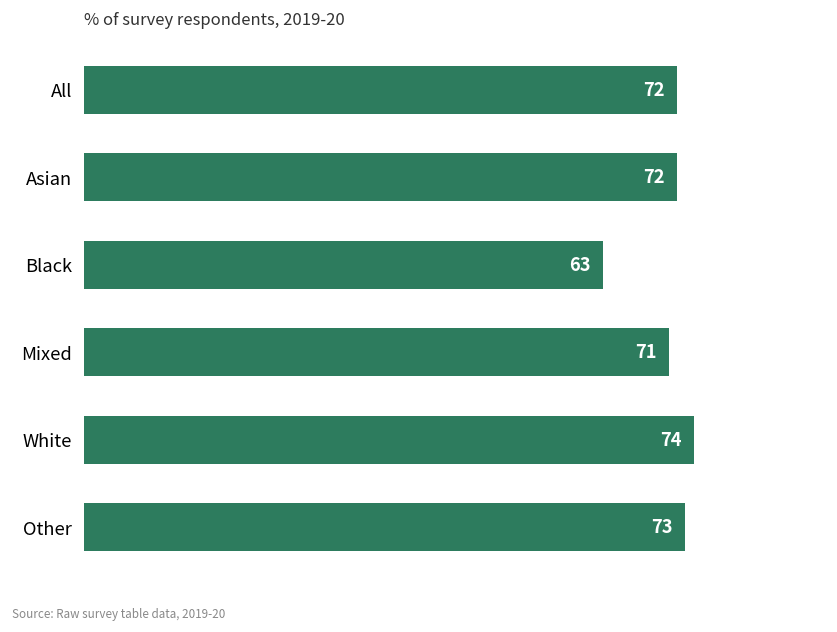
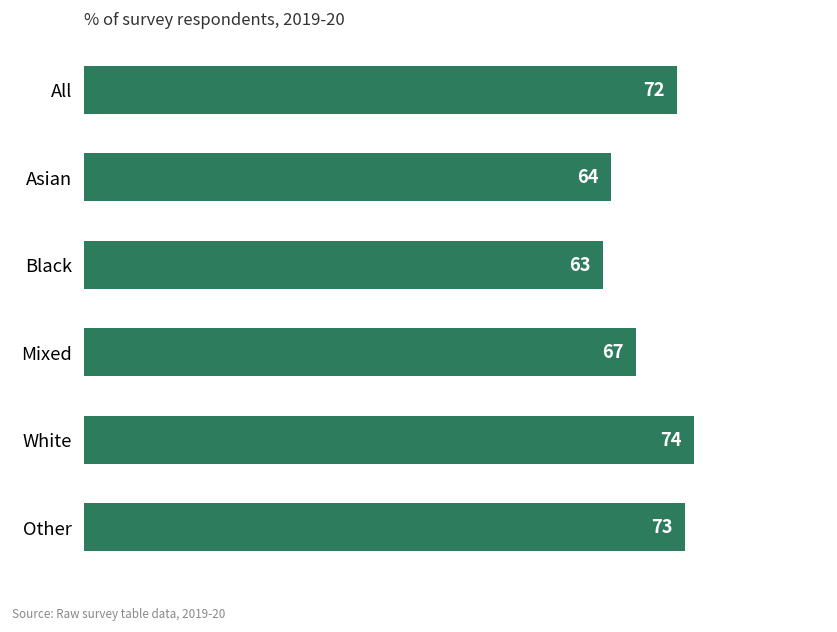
  {
    "All": 72,
-   "Asian": 72,
+   "Asian": 64,
    "Black": 63,
-   "Mixed": 71,
+   "Mixed": 67,
    "White": 74,
    "Other": 73
  }
